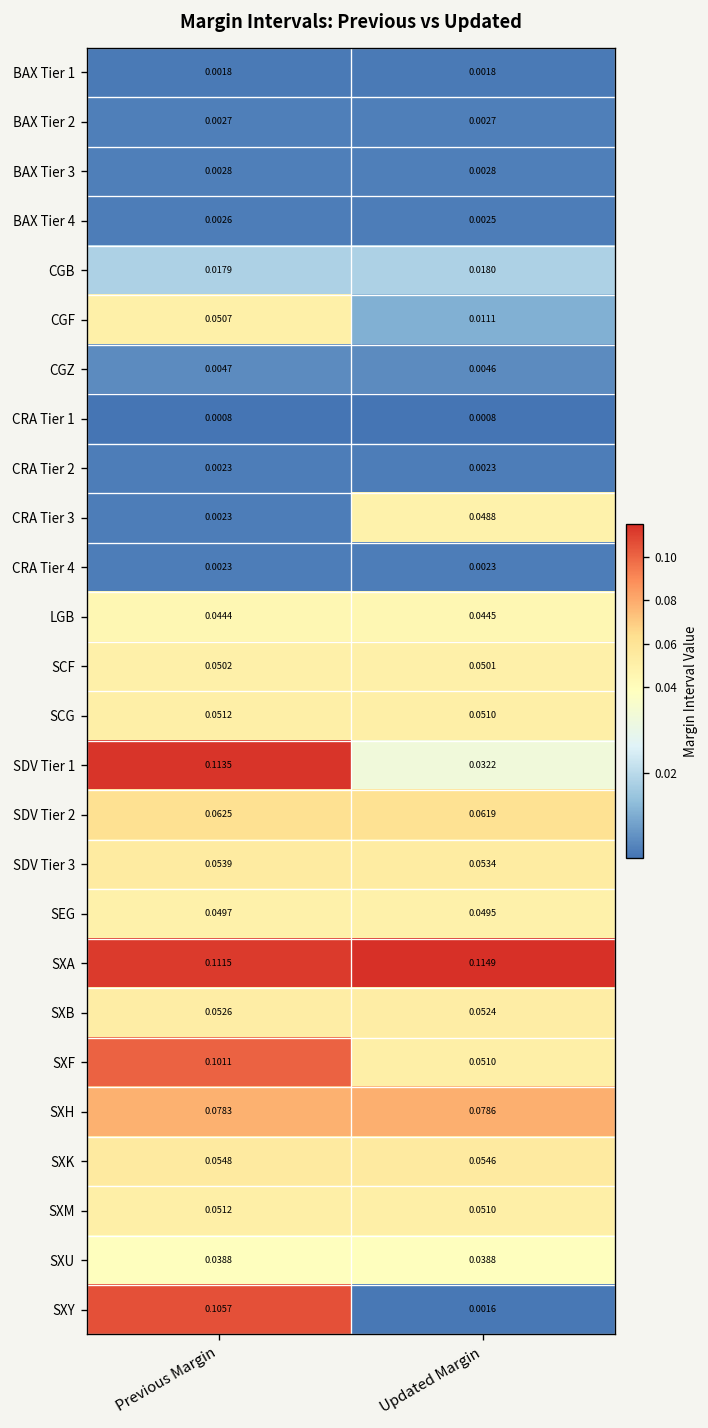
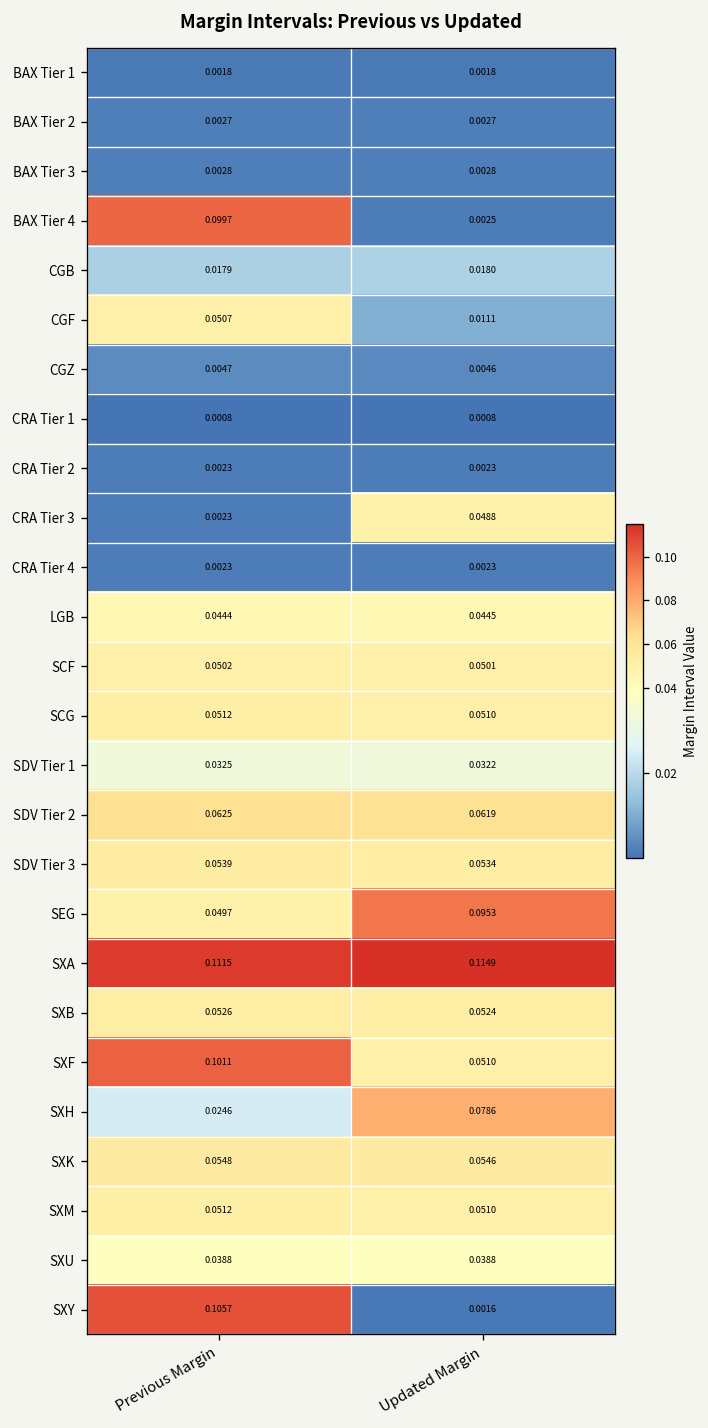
  {
    "BAX Tier 1": {
      "Previous Margin": 0.0018,
      "Updated Margin": 0.0018
    },
    "BAX Tier 2": {
      "Previous Margin": 0.0027,
      "Updated Margin": 0.0027
    },
    "BAX Tier 3": {
      "Previous Margin": 0.0028,
      "Updated Margin": 0.0028
    },
    "BAX Tier 4": {
-     "Previous Margin": 0.0026,
+     "Previous Margin": 0.0997,
      "Updated Margin": 0.0025
    },
    "CGB": {
      "Previous Margin": 0.0179,
      "Updated Margin": 0.0180
    },
    "CGF": {
      "Previous Margin": 0.0507,
      "Updated Margin": 0.0111
    },
    "CGZ": {
      "Previous Margin": 0.0047,
      "Updated Margin": 0.0046
    },
    "CRA Tier 1": {
      "Previous Margin": 0.0008,
      "Updated Margin": 0.0008
    },
    "CRA Tier 2": {
      "Previous Margin": 0.0023,
      "Updated Margin": 0.0023
    },
    "CRA Tier 3": {
      "Previous Margin": 0.0023,
      "Updated Margin": 0.0488
    },
    "CRA Tier 4": {
      "Previous Margin": 0.0023,
      "Updated Margin": 0.0023
    },
    "LGB": {
      "Previous Margin": 0.0444,
      "Updated Margin": 0.0445
    },
    "SCF": {
      "Previous Margin": 0.0502,
      "Updated Margin": 0.0501
    },
    "SCG": {
      "Previous Margin": 0.0512,
      "Updated Margin": 0.0510
    },
    "SDV Tier 1": {
-     "Previous Margin": 0.1135,
+     "Previous Margin": 0.0325,
      "Updated Margin": 0.0322
    },
    "SDV Tier 2": {
      "Previous Margin": 0.0625,
      "Updated Margin": 0.0619
    },
    "SDV Tier 3": {
      "Previous Margin": 0.0539,
      "Updated Margin": 0.0534
    },
    "SEG": {
      "Previous Margin": 0.0497,
-     "Updated Margin": 0.0495
+     "Updated Margin": 0.0953
    },
    "SXA": {
      "Previous Margin": 0.1115,
      "Updated Margin": 0.1149
    },
    "SXB": {
      "Previous Margin": 0.0526,
      "Updated Margin": 0.0524
    },
    "SXF": {
      "Previous Margin": 0.1011,
      "Updated Margin": 0.0510
    },
    "SXH": {
-     "Previous Margin": 0.0783,
+     "Previous Margin": 0.0246,
      "Updated Margin": 0.0786
    },
    "SXK": {
      "Previous Margin": 0.0548,
      "Updated Margin": 0.0546
    },
    "SXM": {
      "Previous Margin": 0.0512,
      "Updated Margin": 0.0510
    },
    "SXU": {
      "Previous Margin": 0.0388,
      "Updated Margin": 0.0388
    },
    "SXY": {
      "Previous Margin": 0.1057,
      "Updated Margin": 0.0016
    }
  }
